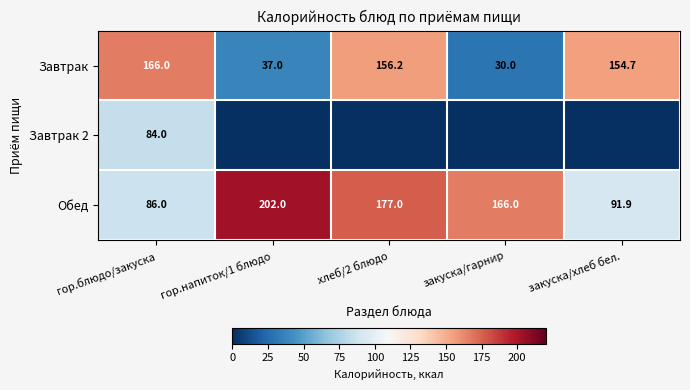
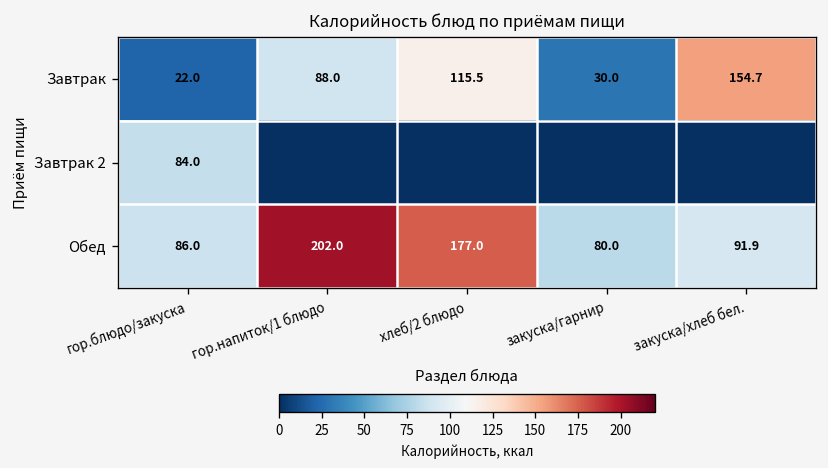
  {
    "Завтрак": {
-     "гор.блюдо/закуска": 166.0,
-     "гор.напиток/1 блюдо": 37.0,
-     "хлеб/2 блюдо": 156.2,
+     "гор.блюдо/закуска": 22.0,
+     "гор.напиток/1 блюдо": 88.0,
+     "хлеб/2 блюдо": 115.5,
      "закуска/гарнир": 30.0,
      "закуска/хлеб бел.": 154.7
    },
    "Завтрак 2": {
      "гор.блюдо/закуска": 84.0
    },
    "Обед": {
      "гор.блюдо/закуска": 86.0,
      "гор.напиток/1 блюдо": 202.0,
      "хлеб/2 блюдо": 177.0,
-     "закуска/гарнир": 166.0,
+     "закуска/гарнир": 80.0,
      "закуска/хлеб бел.": 91.9
    }
  }
